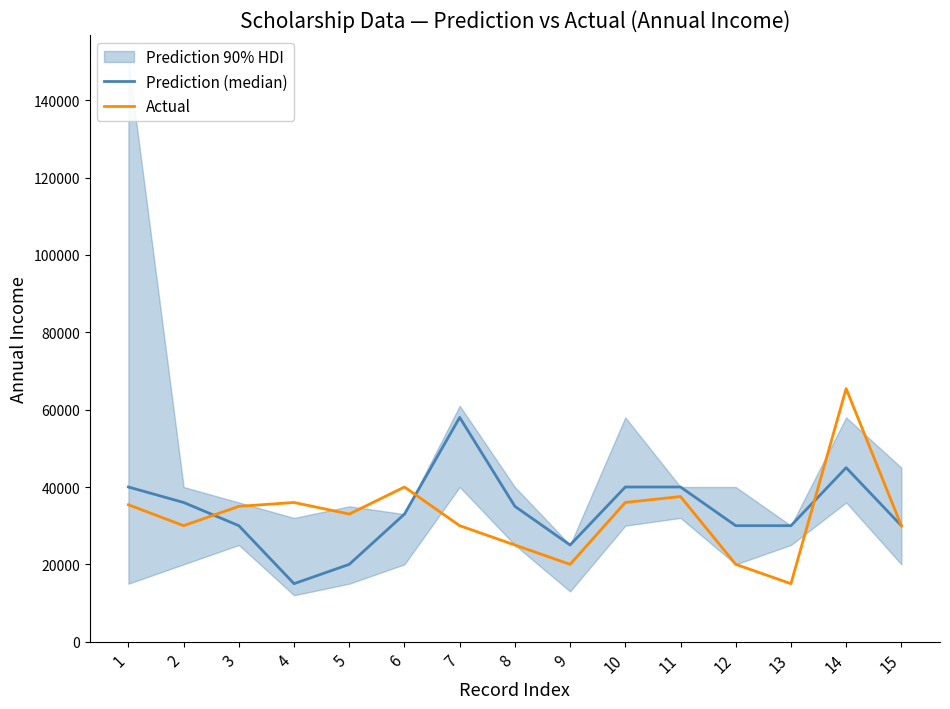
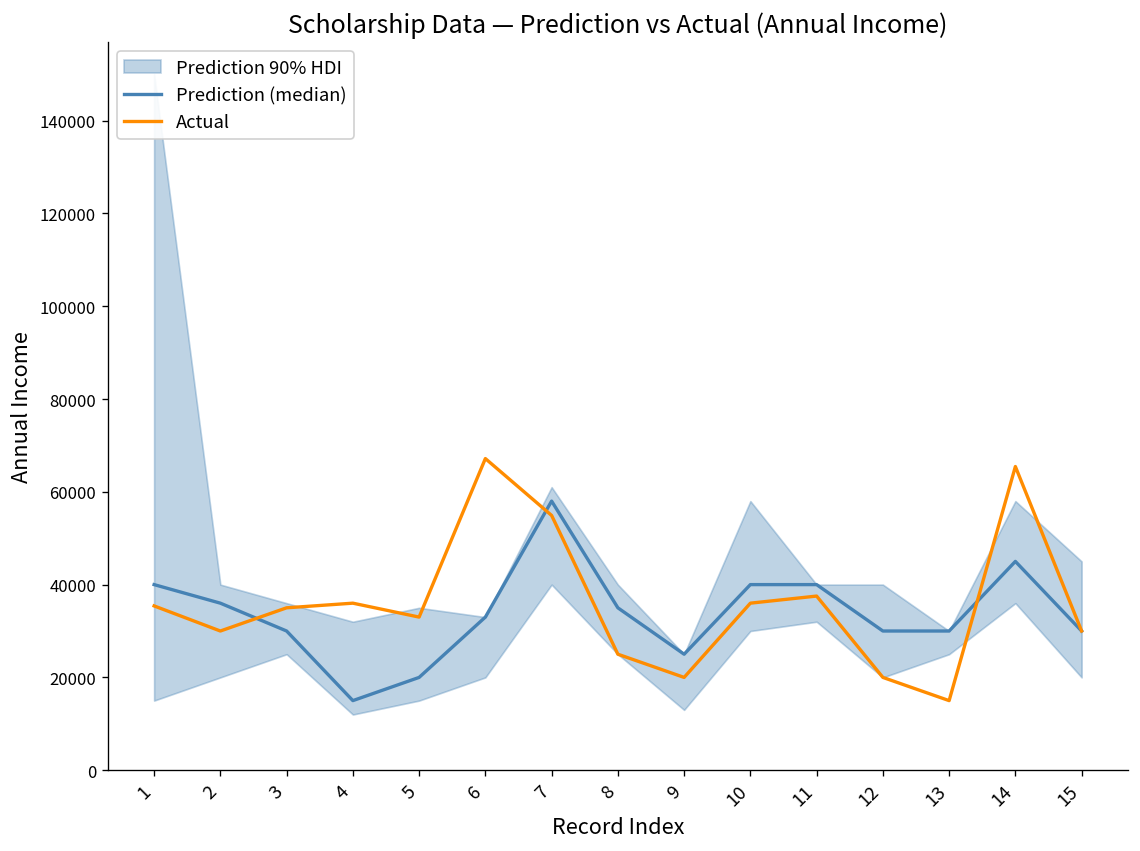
  {
    "Actual": {
      "1": 35000,
      "2": 30000,
      "3": 35000,
      "4": 36000,
      "5": 33000,
-     "6": 40000,
-     "7": 30000,
+     "6": 67000,
+     "7": 55000,
      "8": 25000,
      "9": 20000,
      "10": 36000,
      "11": 38000,
      "12": 20000,
      "13": 15000,
      "14": 65000
    }
  }
